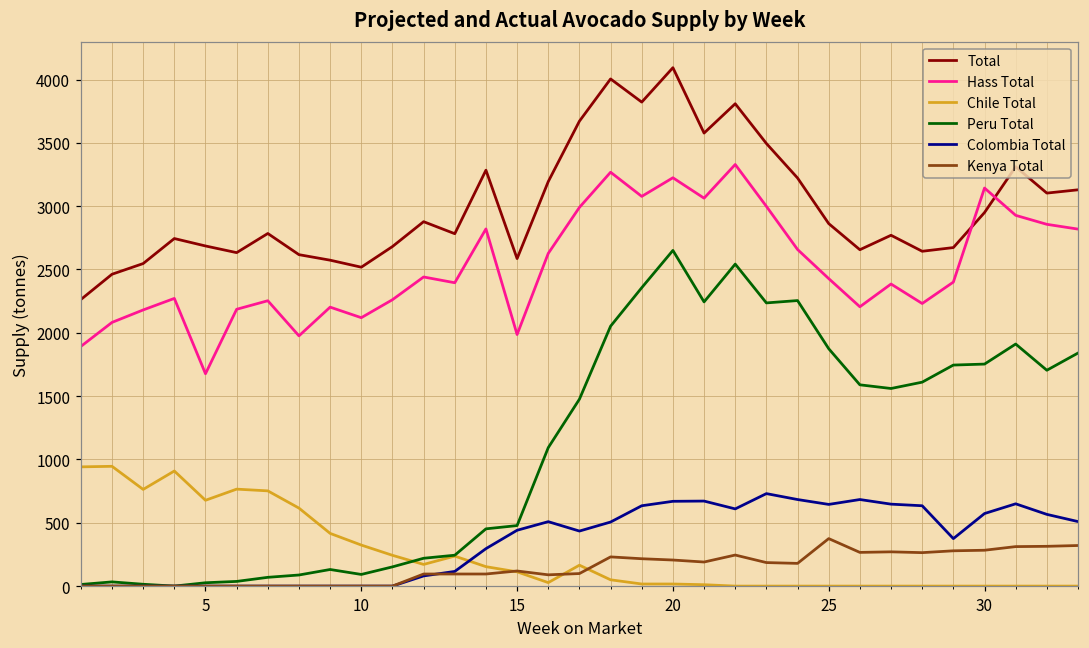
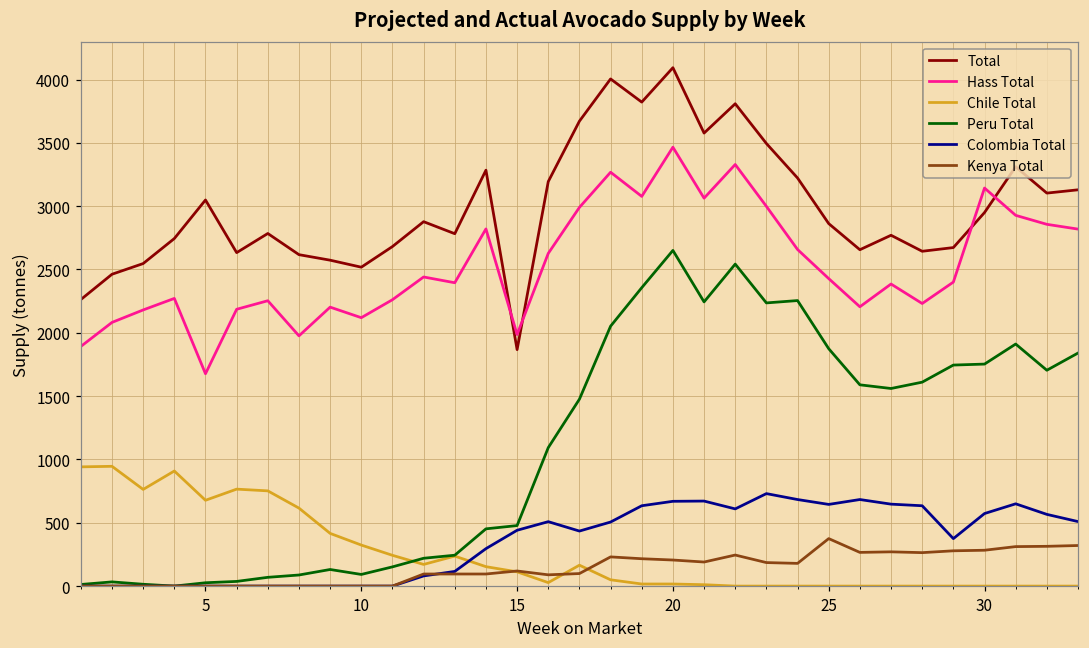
  {
    "Total": {
-     "5": 2690,
+     "5": 3050,
      "10": 2520,
-     "15": 2590,
+     "15": 1870,
      "20": 4090,
      "25": 2860,
      "30": 2950
    },
    "Hass Total": {
      "5": 1680,
      "10": 2120,
      "15": 1990,
-     "20": 3220,
+     "20": 3470,
      "25": 2430,
      "30": 3140
    },
    "Chile Total": {
      "5": 680,
      "10": 320,
      "20": 20,
      "25": 0,
      "30": 0
    },
    "Peru Total": {
      "5": 30,
      "10": 90,
      "15": 480,
      "20": 2650,
      "25": 1870,
      "30": 1750
    },
    "Colombia Total": {
      "15": 440,
      "20": 670,
      "25": 640,
      "30": 570
    },
    "Kenya Total": {
      "20": 210,
      "25": 370,
      "30": 280
    }
  }
